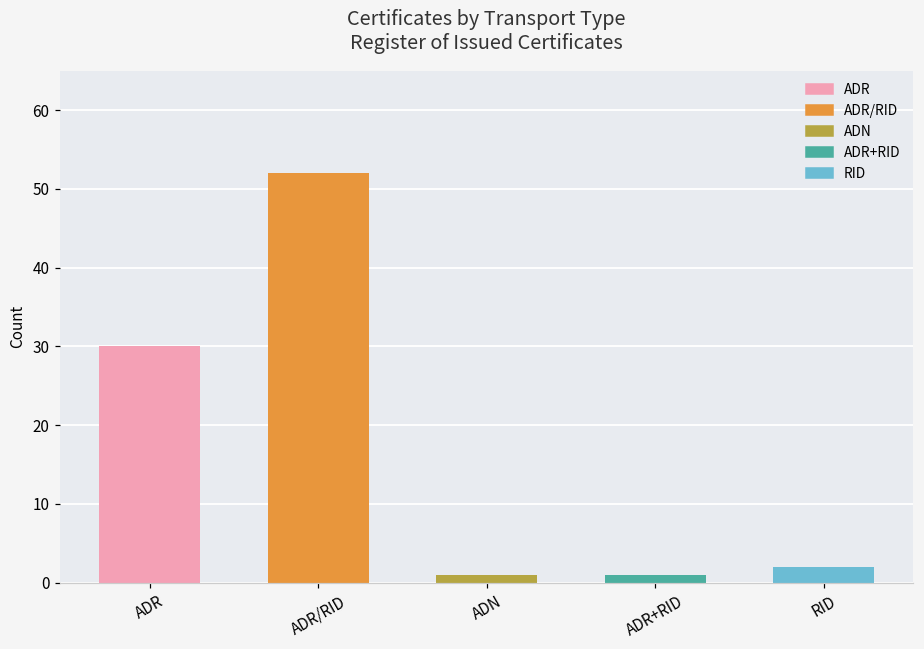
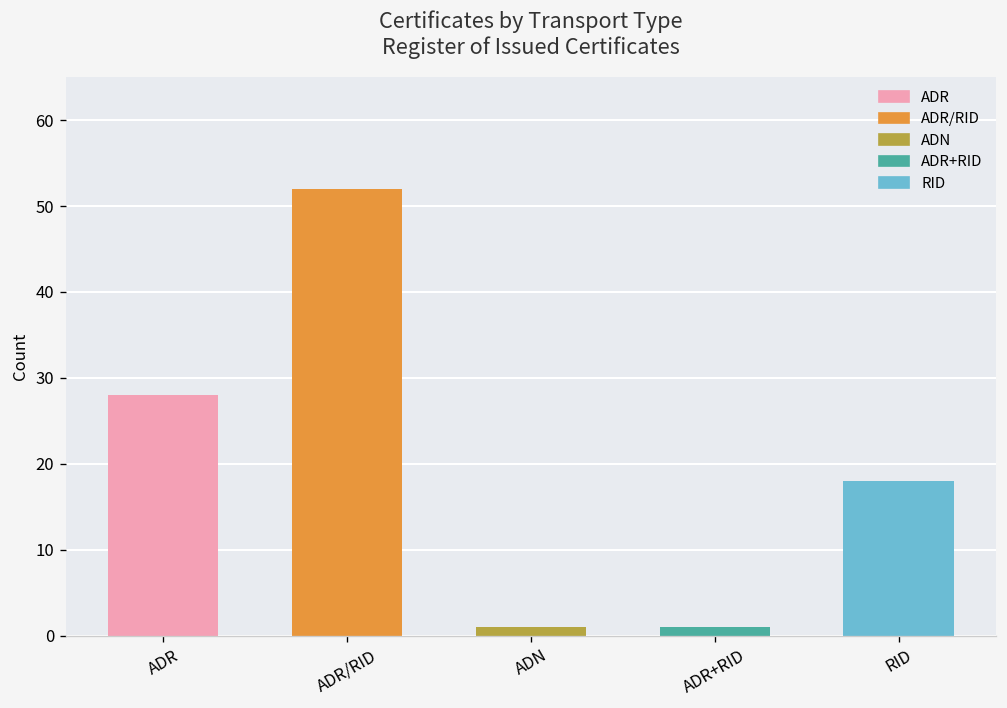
  {
-   "ADR": 30,
+   "ADR": 28,
    "ADR/RID": 52,
    "ADN": 1,
    "ADR+RID": 1,
-   "RID": 2
+   "RID": 18
  }
